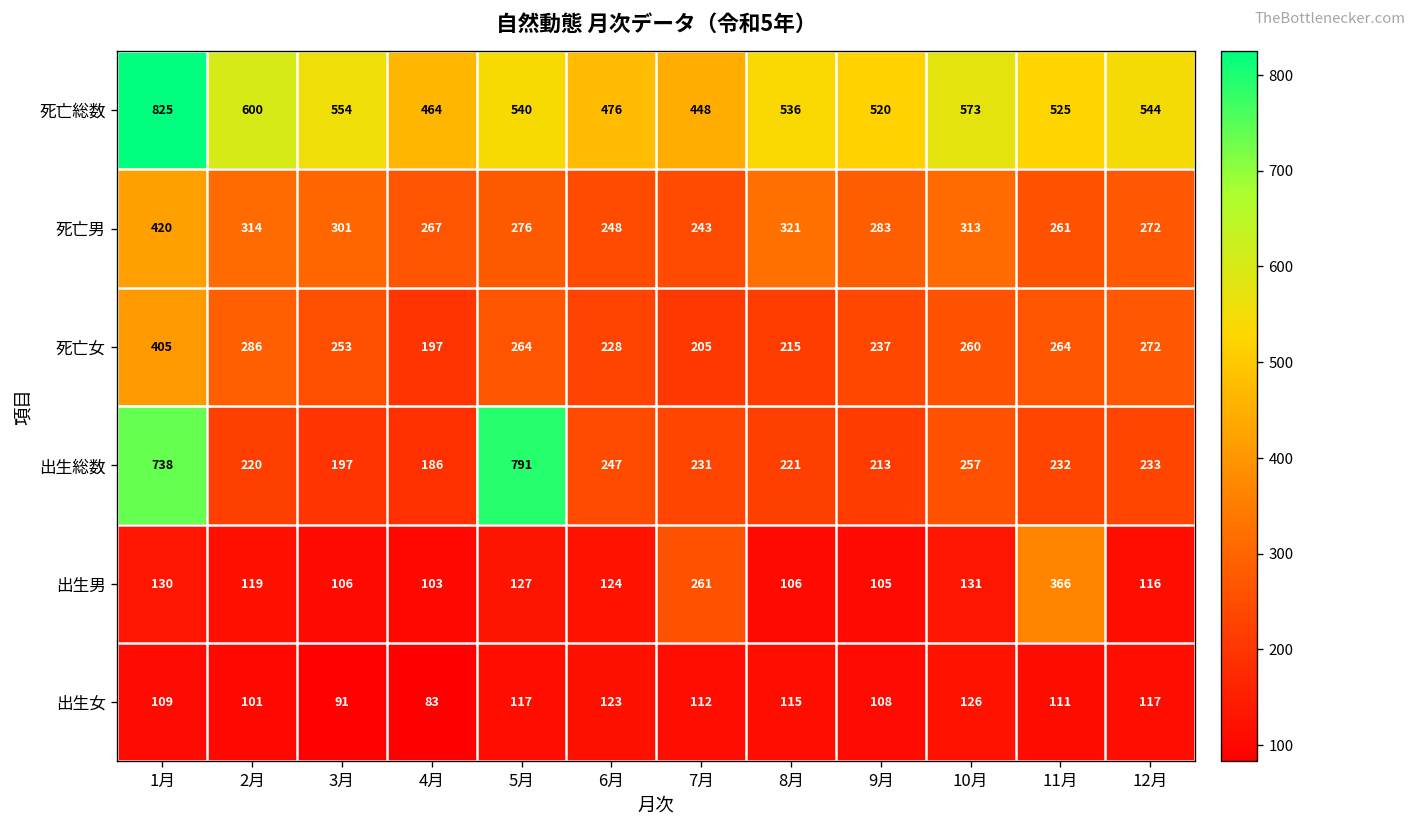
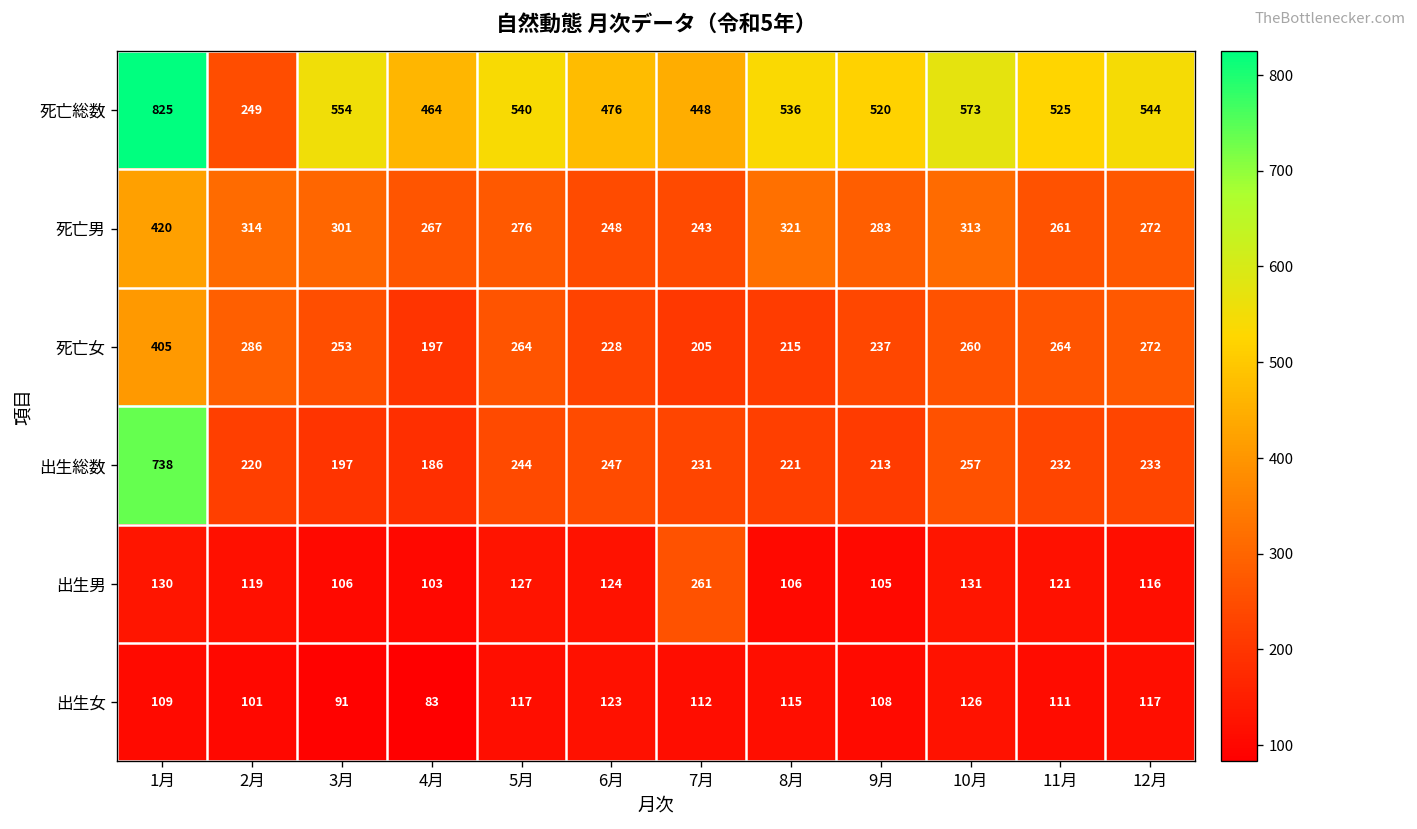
  {
    "死亡総数": {
      "1月": 825,
-     "2月": 600,
+     "2月": 249,
      "3月": 554,
      "4月": 464,
      "5月": 540,
      "6月": 476,
      "7月": 448,
      "8月": 536,
      "9月": 520,
      "10月": 573,
      "11月": 525,
      "12月": 544
    },
    "死亡男": {
      "1月": 420,
      "2月": 314,
      "3月": 301,
      "4月": 267,
      "5月": 276,
      "6月": 248,
      "7月": 243,
      "8月": 321,
      "9月": 283,
      "10月": 313,
      "11月": 261,
      "12月": 272
    },
    "死亡女": {
      "1月": 405,
      "2月": 286,
      "3月": 253,
      "4月": 197,
      "5月": 264,
      "6月": 228,
      "7月": 205,
      "8月": 215,
      "9月": 237,
      "10月": 260,
      "11月": 264,
      "12月": 272
    },
    "出生総数": {
      "1月": 738,
      "2月": 220,
      "3月": 197,
      "4月": 186,
-     "5月": 791,
+     "5月": 244,
      "6月": 247,
      "7月": 231,
      "8月": 221,
      "9月": 213,
      "10月": 257,
      "11月": 232,
      "12月": 233
    },
    "出生男": {
      "1月": 130,
      "2月": 119,
      "3月": 106,
      "4月": 103,
      "5月": 127,
      "6月": 124,
      "7月": 261,
      "8月": 106,
      "9月": 105,
      "10月": 131,
-     "11月": 366,
+     "11月": 121,
      "12月": 116
    },
    "出生女": {
      "1月": 109,
      "2月": 101,
      "3月": 91,
      "4月": 83,
      "5月": 117,
      "6月": 123,
      "7月": 112,
      "8月": 115,
      "9月": 108,
      "10月": 126,
      "11月": 111,
      "12月": 117
    }
  }
